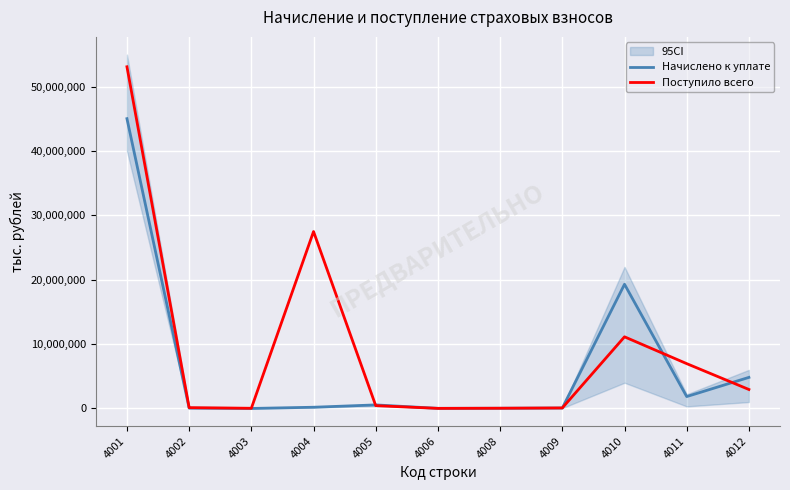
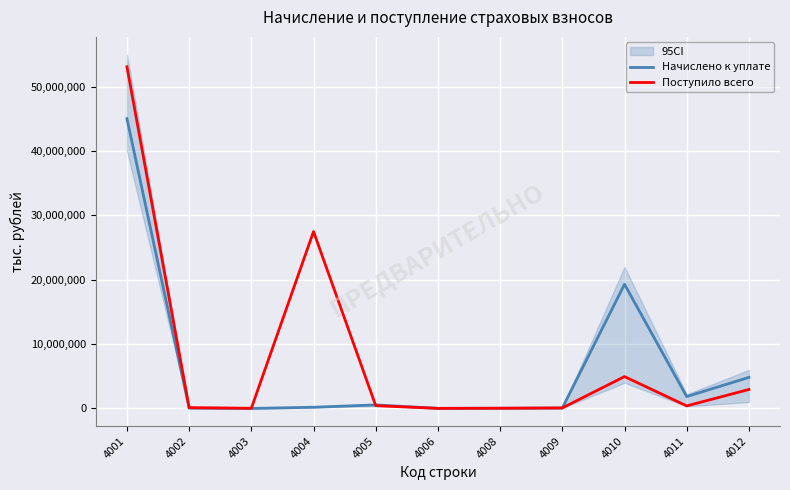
  {
    "Поступило всего": {
      "4001": "53,000,000",
      "4004": "27,000,000",
-     "4010": "11,000,000",
-     "4011": "7,000,000",
+     "4010": "5,000,000",
+     "4011": "0",
      "4012": "3,000,000"
    }
  }
